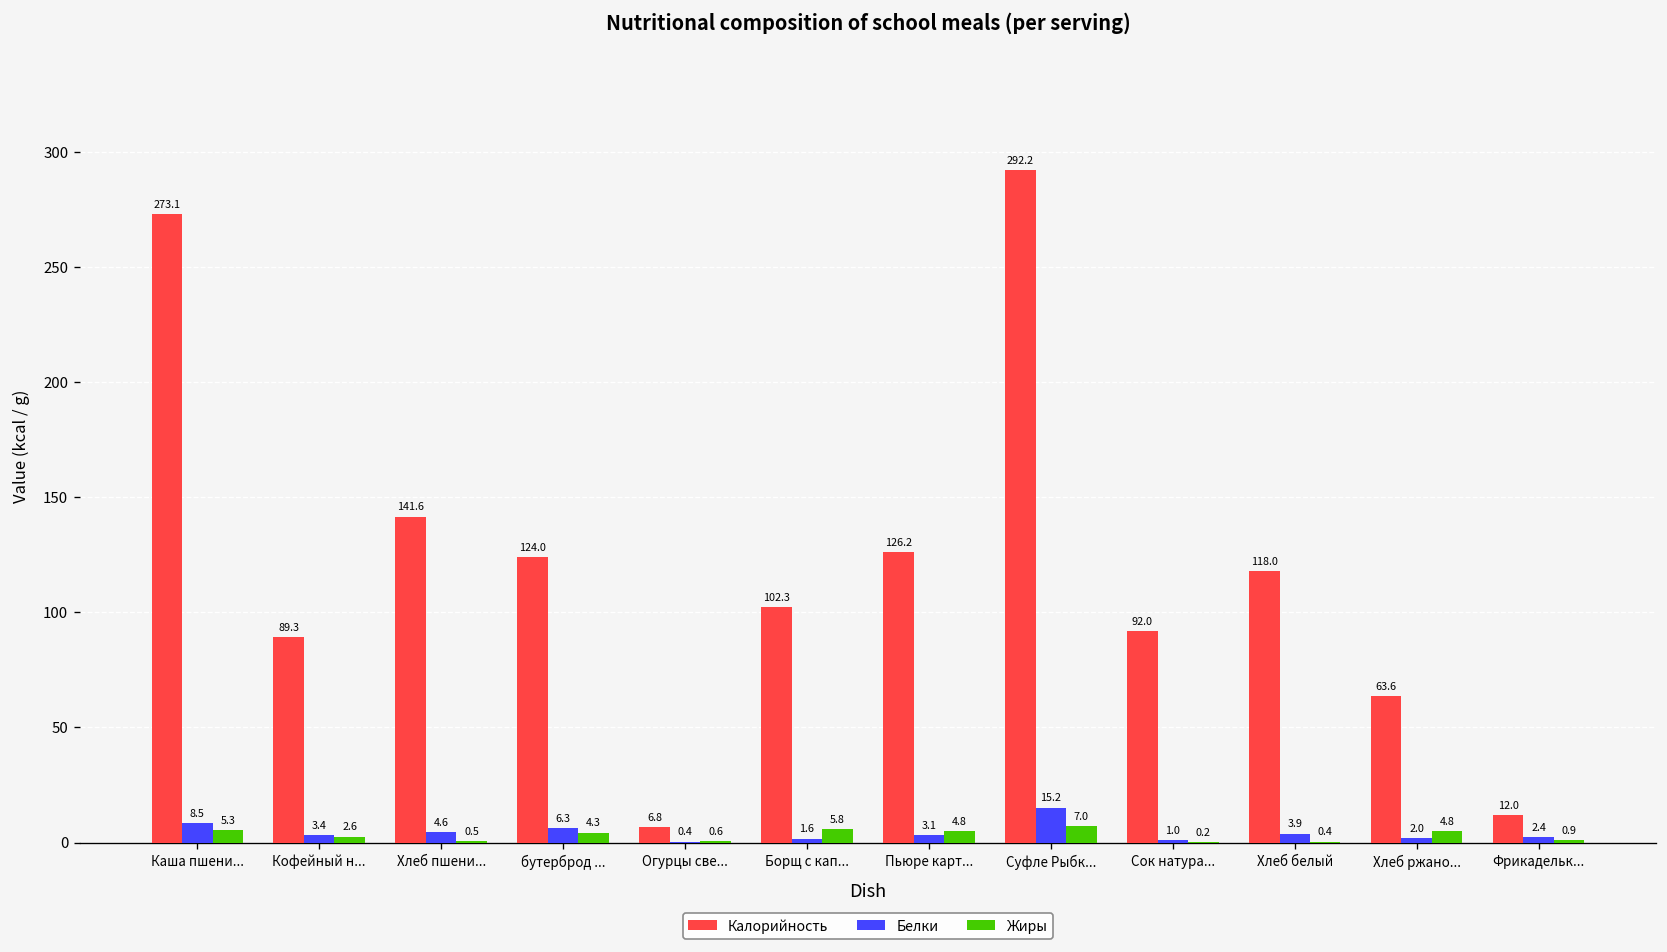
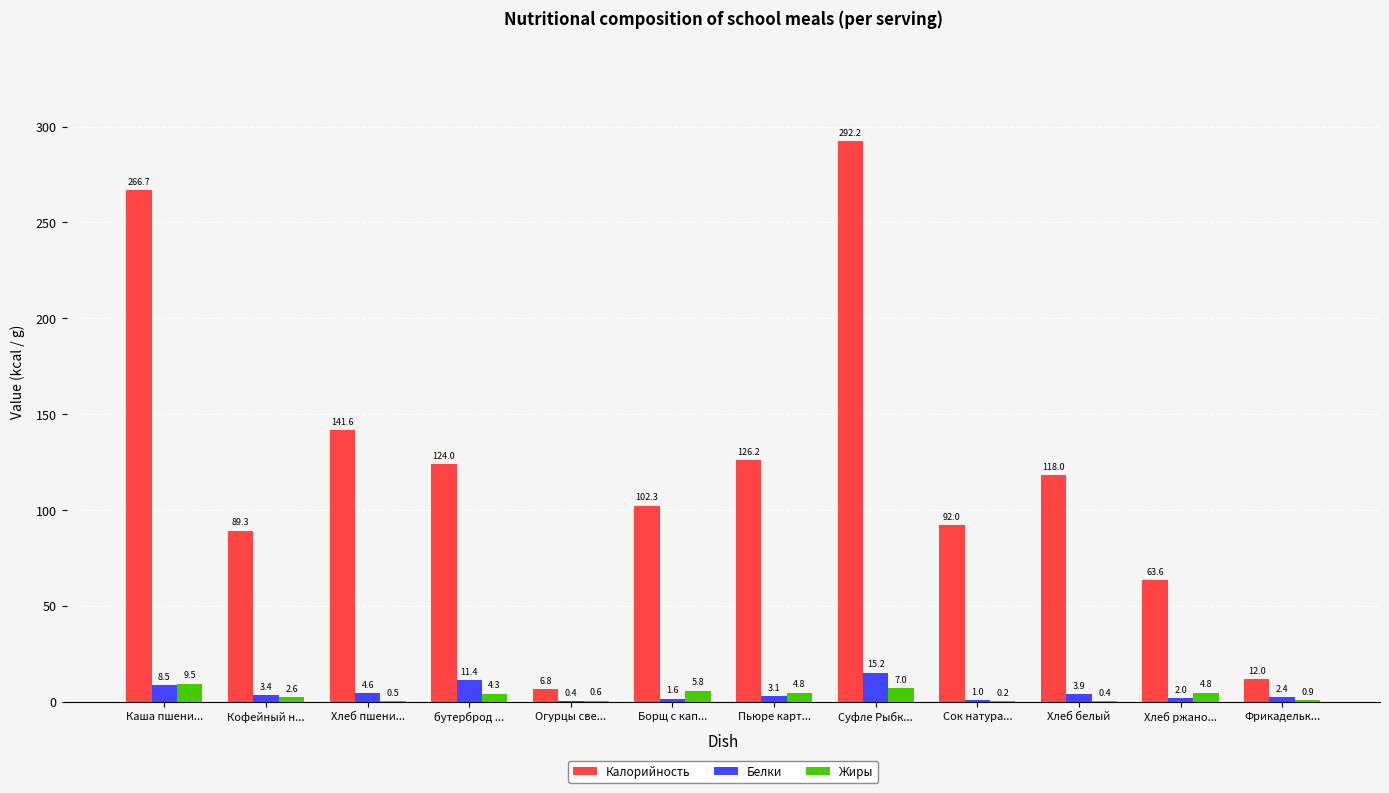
  {
    "Калорийность": {
-     "Каша пшени...": 273.1,
+     "Каша пшени...": 266.7,
      "Кофейный н...": 89.3,
      "Хлеб пшени...": 141.6,
      "бутерброд ...": 124.0,
      "Огурцы све...": 6.8,
      "Борщ с кап...": 102.3,
      "Пьюре карт...": 126.2,
      "Суфле Рыбк...": 292.2,
      "Сок натура...": 92.0,
      "Хлеб белый": 118.0,
      "Хлеб ржано...": 63.6,
      "Фрикадельк...": 12.0
    },
    "Белки": {
      "Каша пшени...": 8.5,
      "Кофейный н...": 3.4,
      "Хлеб пшени...": 4.6,
-     "бутерброд ...": 6.3,
+     "бутерброд ...": 11.4,
      "Огурцы све...": 0.4,
      "Борщ с кап...": 1.6,
      "Пьюре карт...": 3.1,
      "Суфле Рыбк...": 15.2,
      "Сок натура...": 1.0,
      "Хлеб белый": 3.9,
      "Хлеб ржано...": 2.0,
      "Фрикадельк...": 2.4
    },
    "Жиры": {
-     "Каша пшени...": 5.3,
+     "Каша пшени...": 9.5,
      "Кофейный н...": 2.6,
      "Хлеб пшени...": 0.5,
      "бутерброд ...": 4.3,
      "Огурцы све...": 0.6,
      "Борщ с кап...": 5.8,
      "Пьюре карт...": 4.8,
      "Суфле Рыбк...": 7.0,
      "Сок натура...": 0.2,
      "Хлеб белый": 0.4,
      "Хлеб ржано...": 4.8,
      "Фрикадельк...": 0.9
    }
  }
